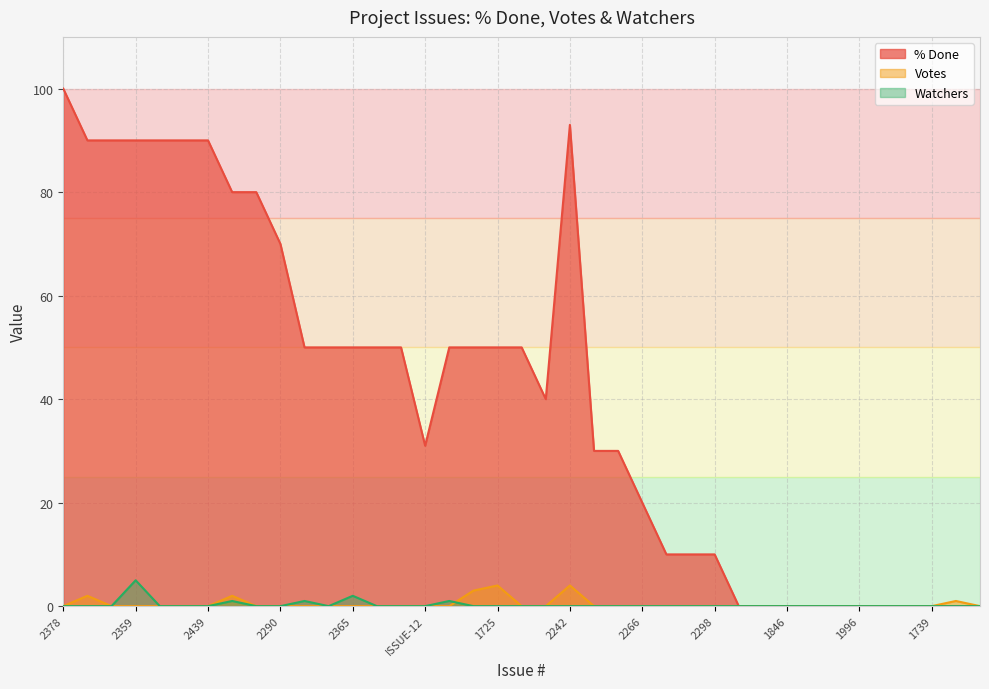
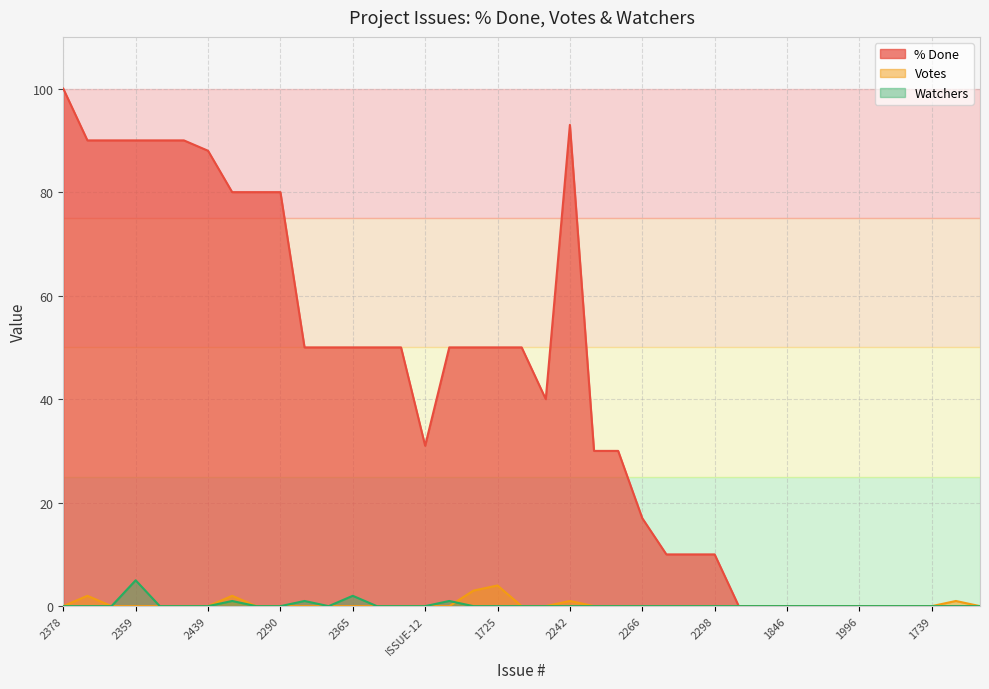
  {
    "% Done": {
      "2378": 100,
      "2359": 90,
-     "2439": 90,
-     "2290": 70,
+     "2439": 88,
+     "2290": 80,
      "2365": 50,
      "ISSUE-12": 31,
      "1725": 50,
      "2242": 93,
-     "2266": 20,
+     "2266": 17,
      "2298": 10
    },
    "Votes": {
      "2359": 0,
      "2365": 0,
      "1725": 4,
-     "2242": 4
+     "2242": 1
    },
    "Watchers": {
      "2359": 5,
      "2365": 2,
      "1725": 0,
      "2242": 0
    }
  }
